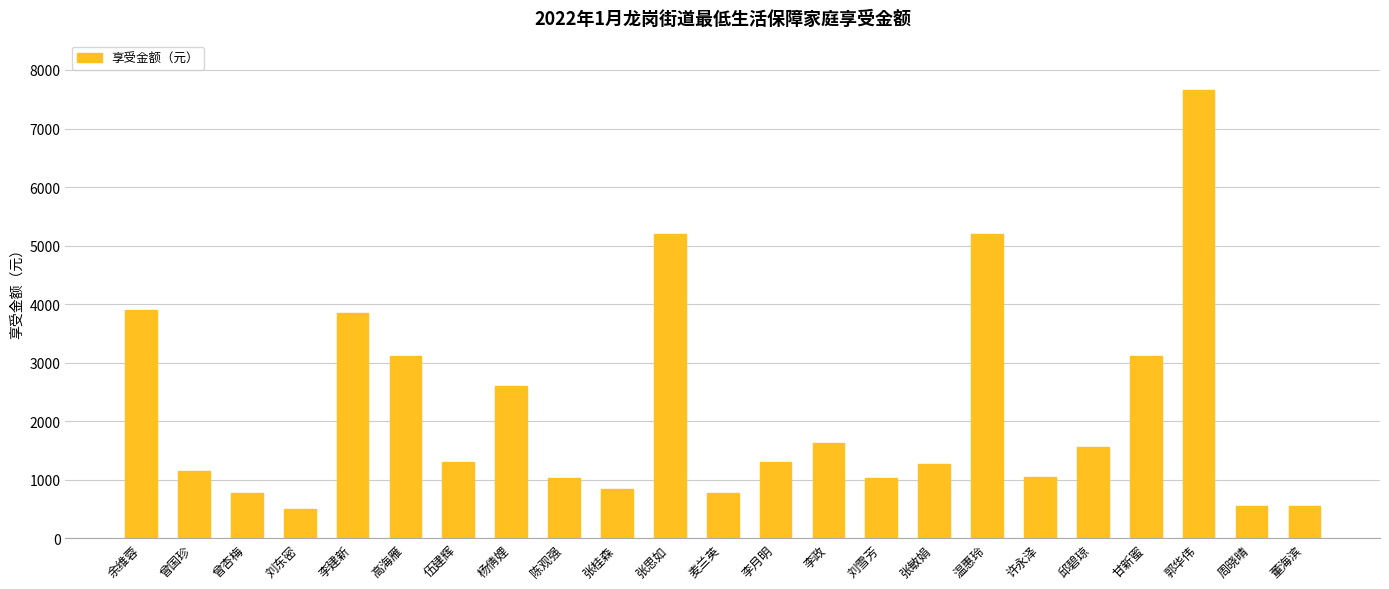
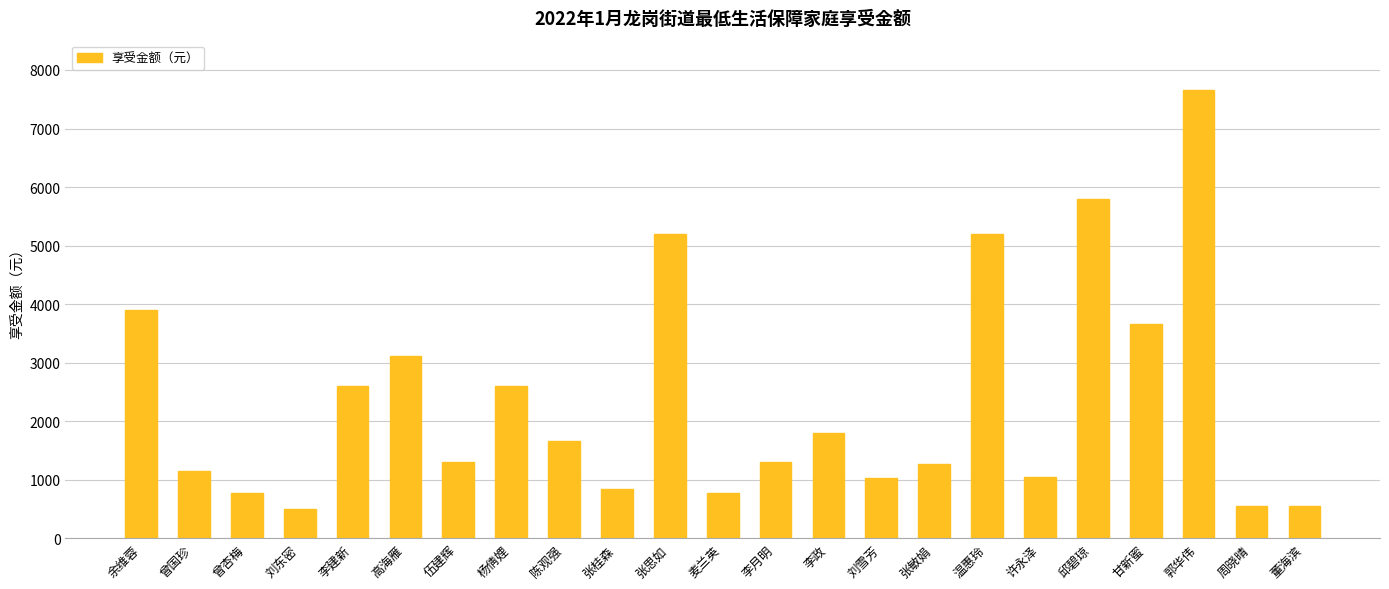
  {
    "余维蓉": 3900,
    "曾国珍": 1200,
    "曾杏梅": 800,
    "刘东密": 500,
-   "李建新": 3800,
+   "李建新": 2600,
    "高海雁": 3100,
    "伍建辉": 1300,
    "杨倩娌": 2600,
-   "陈观强": 1000,
+   "陈观强": 1700,
    "张桂森": 800,
    "张思如": 5200,
    "麦兰英": 800,
    "李月明": 1300,
-   "李政": 1600,
+   "李政": 1800,
    "刘雪芳": 1000,
    "张敏娟": 1300,
    "温惠玲": 5200,
    "许永泽": 1100,
-   "邱碧琼": 1600,
-   "甘新蜜": 3100,
+   "邱碧琼": 5800,
+   "甘新蜜": 3700,
    "郭华伟": 7700,
    "周晓晴": 600,
    "董海滨": 500
  }
